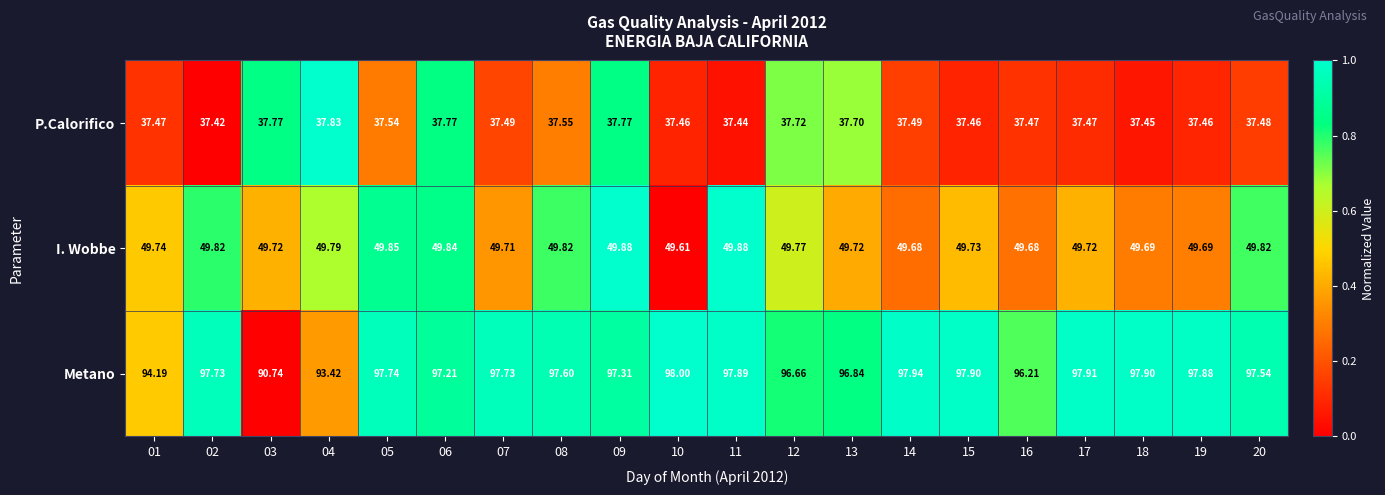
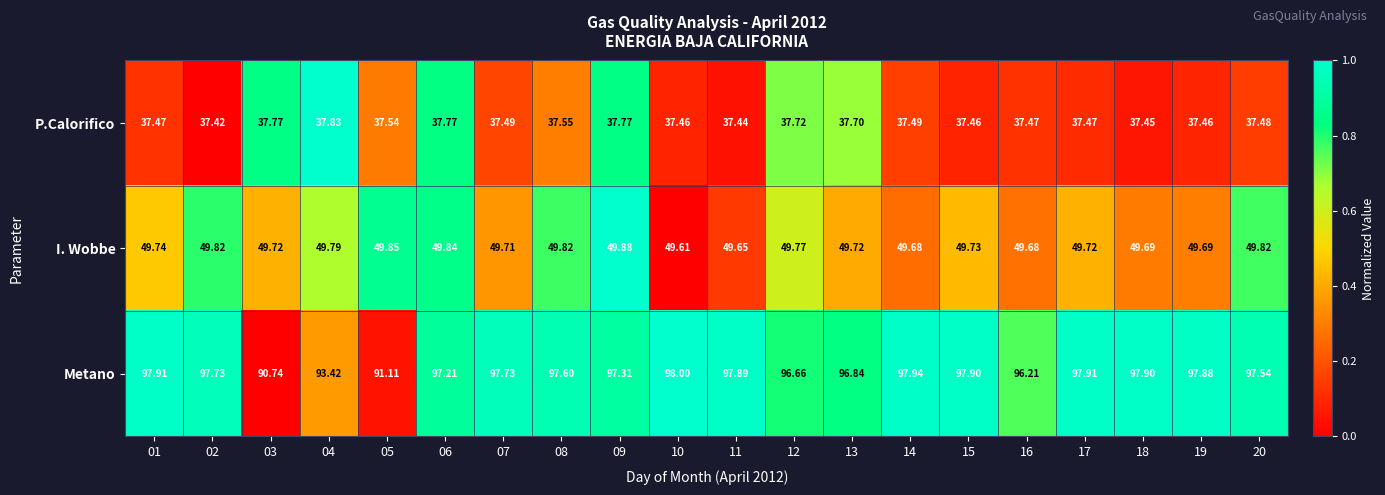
  {
    "P.Calorifico": {
      "01": 37.47,
      "02": 37.42,
      "03": 37.77,
      "04": 37.83,
      "05": 37.54,
      "06": 37.77,
      "07": 37.49,
      "08": 37.55,
      "09": 37.77,
      "10": 37.46,
      "11": 37.44,
      "12": 37.72,
      "13": 37.70,
      "14": 37.49,
      "15": 37.46,
      "16": 37.47,
      "17": 37.47,
      "18": 37.45,
      "19": 37.46,
      "20": 37.48
    },
    "I. Wobbe": {
      "01": 49.74,
      "02": 49.82,
      "03": 49.72,
      "04": 49.79,
      "05": 49.85,
      "06": 49.84,
      "07": 49.71,
      "08": 49.82,
      "09": 49.88,
      "10": 49.61,
-     "11": 49.88,
+     "11": 49.65,
      "12": 49.77,
      "13": 49.72,
      "14": 49.68,
      "15": 49.73,
      "16": 49.68,
      "17": 49.72,
      "18": 49.69,
      "19": 49.69,
      "20": 49.82
    },
    "Metano": {
-     "01": 94.19,
+     "01": 97.91,
      "02": 97.73,
      "03": 90.74,
      "04": 93.42,
-     "05": 97.74,
+     "05": 91.11,
      "06": 97.21,
      "07": 97.73,
      "08": 97.60,
      "09": 97.31,
      "10": 98.00,
      "11": 97.89,
      "12": 96.66,
      "13": 96.84,
      "14": 97.94,
      "15": 97.90,
      "16": 96.21,
      "17": 97.91,
      "18": 97.90,
      "19": 97.88,
      "20": 97.54
    }
  }
